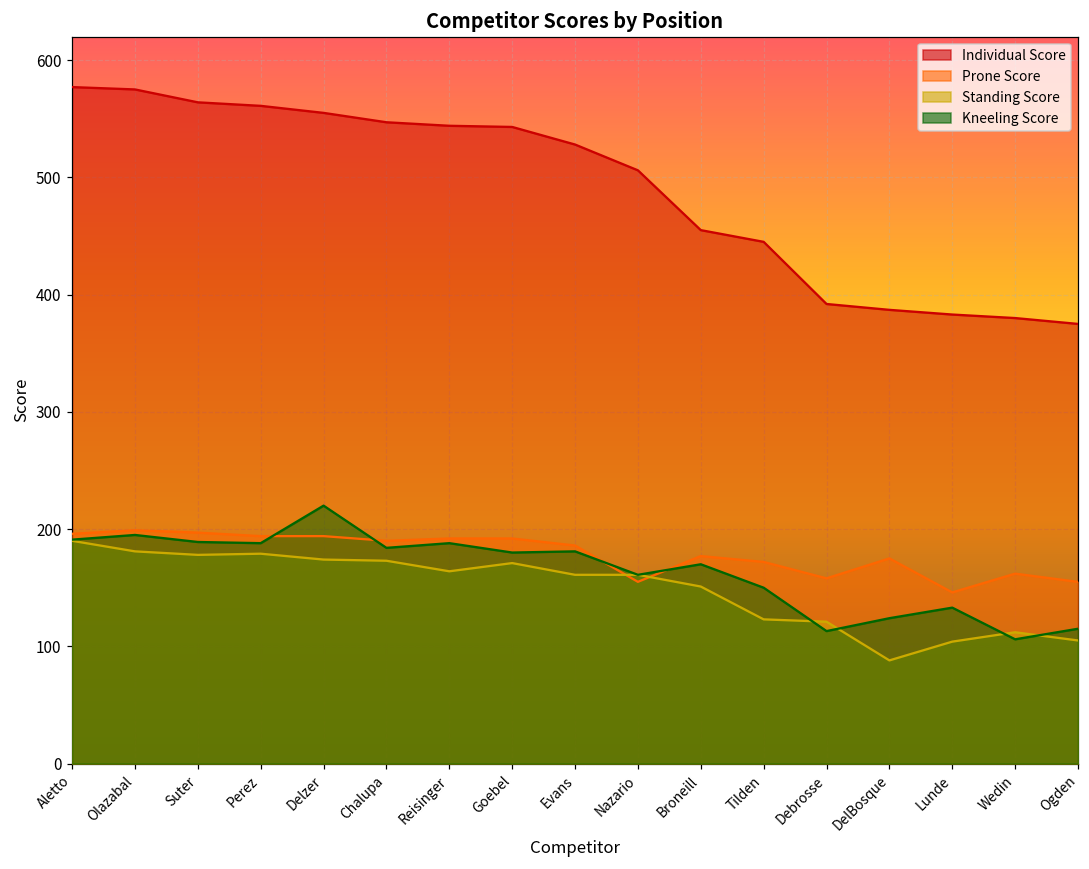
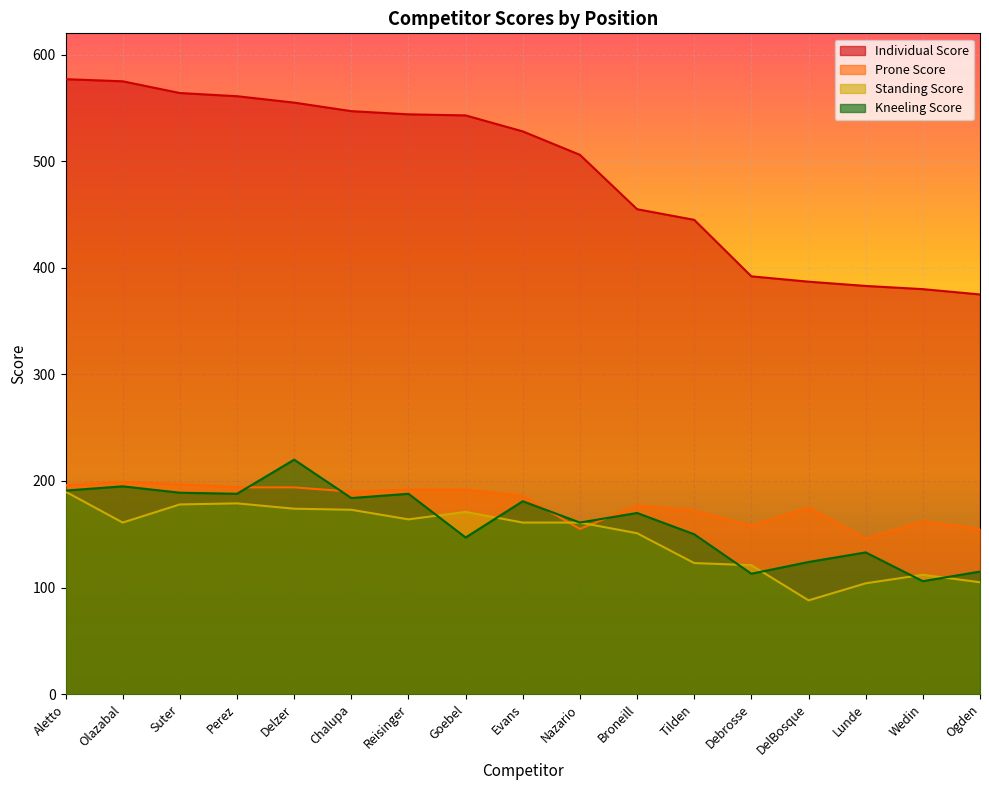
  {
    "Individual Score": {
      "Aletto": 577,
      "Olazabal": 575,
      "Suter": 564,
      "Perez": 561,
      "Delzer": 555,
      "Chalupa": 547,
      "Reisinger": 544,
      "Goebel": 543,
      "Evans": 528,
      "Nazario": 506,
      "Broneill": 455,
      "Tilden": 445,
      "Debrosse": 392,
      "DelBosque": 387,
      "Lunde": 383,
      "Wedin": 380,
      "Ogden": 375
    },
    "Prone Score": {
      "Aletto": 196,
      "Olazabal": 199,
      "Suter": 197,
      "Perez": 194,
      "Delzer": 194,
      "Chalupa": 190,
      "Reisinger": 192,
      "Goebel": 192,
      "Evans": 186,
      "Nazario": 155,
      "Broneill": 177,
      "Tilden": 172,
      "Debrosse": 158,
      "DelBosque": 175,
      "Lunde": 146,
      "Wedin": 162,
      "Ogden": 155
    },
    "Standing Score": {
-     "Olazabal": 181,
+     "Olazabal": 161,
      "Suter": 178,
      "Perez": 179,
      "Delzer": 174,
      "Chalupa": 173,
      "Reisinger": 164,
      "Goebel": 171,
      "Evans": 161,
      "Broneill": 151,
      "Tilden": 123,
      "Debrosse": 121,
      "DelBosque": 88,
      "Lunde": 104,
      "Wedin": 112,
      "Ogden": 105
    },
    "Kneeling Score": {
      "Olazabal": 195,
      "Suter": 189,
      "Perez": 188,
      "Delzer": 220,
      "Chalupa": 184,
      "Reisinger": 188,
-     "Goebel": 180,
+     "Goebel": 147,
      "Evans": 181,
      "Broneill": 170,
      "Tilden": 150,
      "Debrosse": 113,
      "DelBosque": 124,
      "Lunde": 133,
      "Wedin": 106,
      "Ogden": 115
    }
  }
